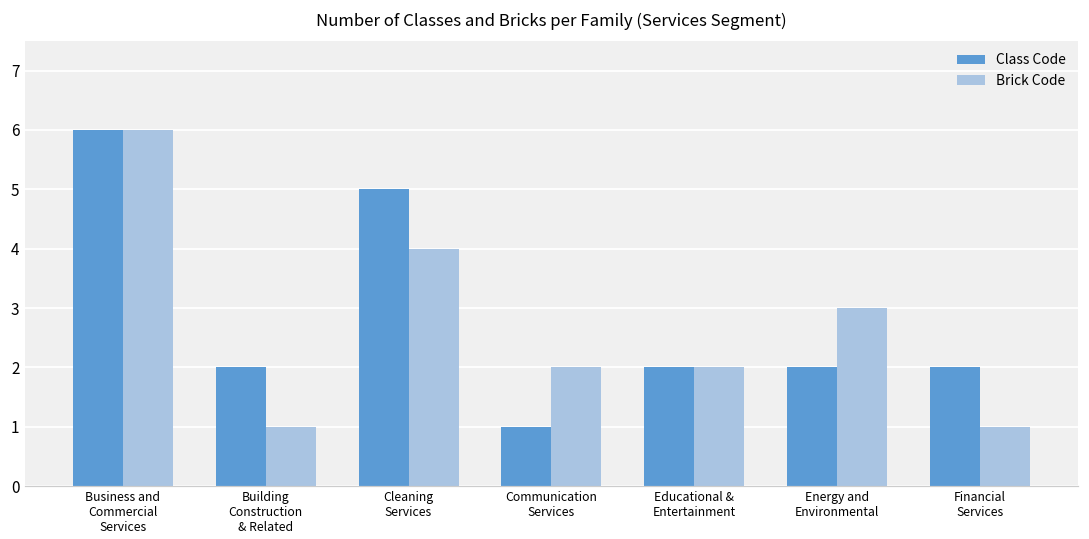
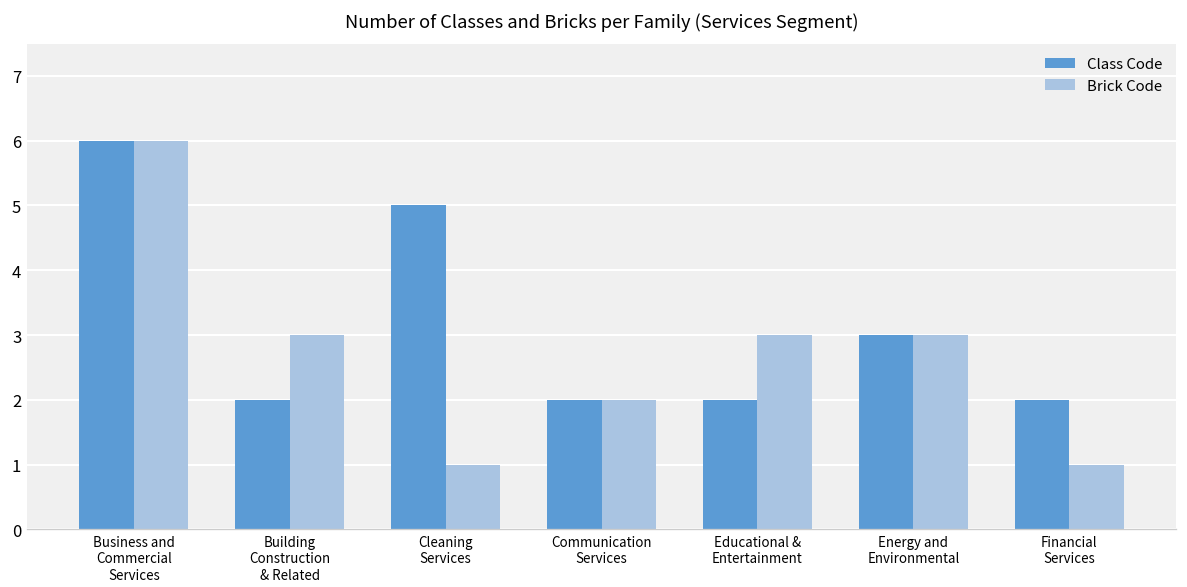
  {
    "Class Code": {
      "Business and Commercial Services": 6,
      "Building Construction & Related": 2,
      "Cleaning Services": 5,
-     "Communication Services": 1,
+     "Communication Services": 2,
      "Educational & Entertainment": 2,
-     "Energy and Environmental": 2,
+     "Energy and Environmental": 3,
      "Financial Services": 2
    },
    "Brick Code": {
      "Business and Commercial Services": 6,
-     "Building Construction & Related": 1,
-     "Cleaning Services": 4,
+     "Building Construction & Related": 3,
+     "Cleaning Services": 1,
      "Communication Services": 2,
-     "Educational & Entertainment": 2,
+     "Educational & Entertainment": 3,
      "Energy and Environmental": 3,
      "Financial Services": 1
    }
  }
